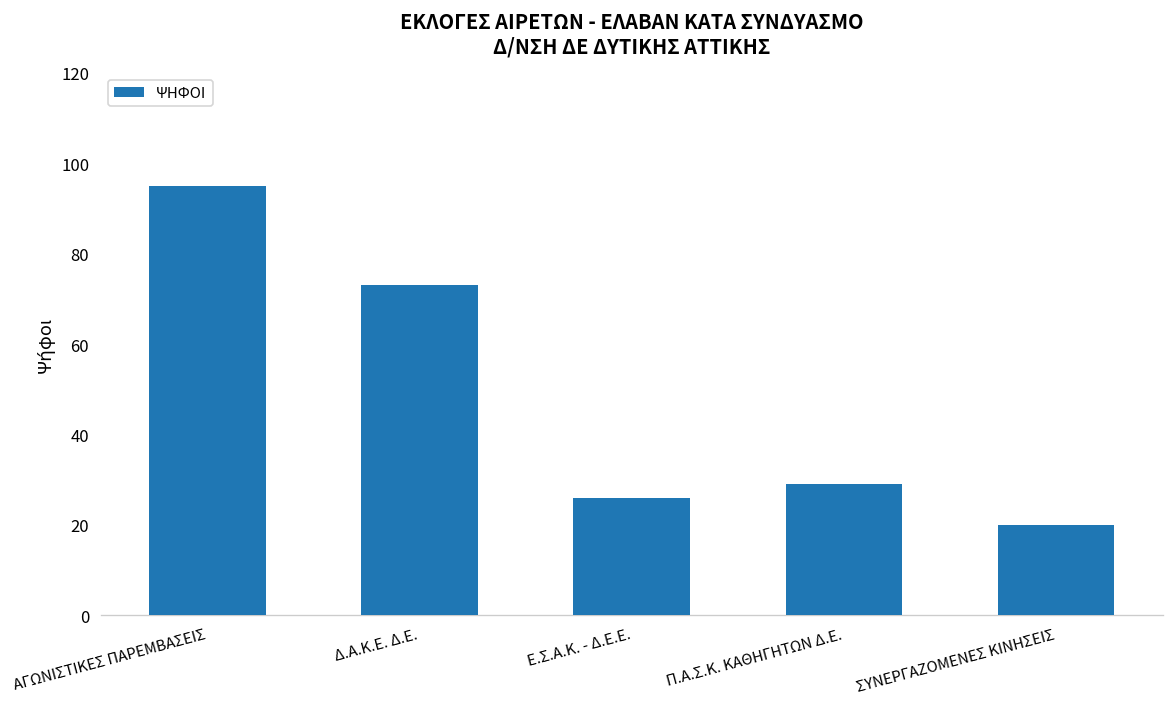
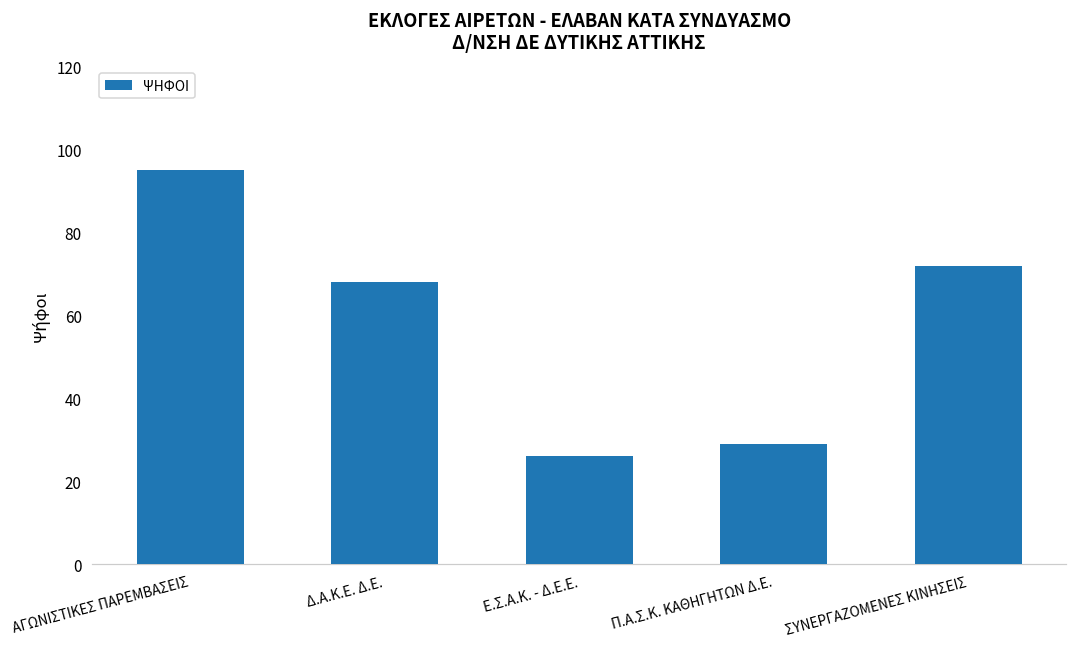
  {
    "ΑΓΩΝΙΣΤΙΚΕΣ ΠΑΡΕΜΒΑΣΕΙΣ": 95,
-   "Δ.Α.Κ.Ε. Δ.Ε.": 73,
+   "Δ.Α.Κ.Ε. Δ.Ε.": 68,
    "Ε.Σ.Α.Κ. - Δ.Ε.Ε.": 26,
    "Π.Α.Σ.Κ. ΚΑΘΗΓΗΤΩΝ Δ.Ε.": 29,
-   "ΣΥΝΕΡΓΑΖΟΜΕΝΕΣ ΚΙΝΗΣΕΙΣ": 20
+   "ΣΥΝΕΡΓΑΖΟΜΕΝΕΣ ΚΙΝΗΣΕΙΣ": 72
  }
